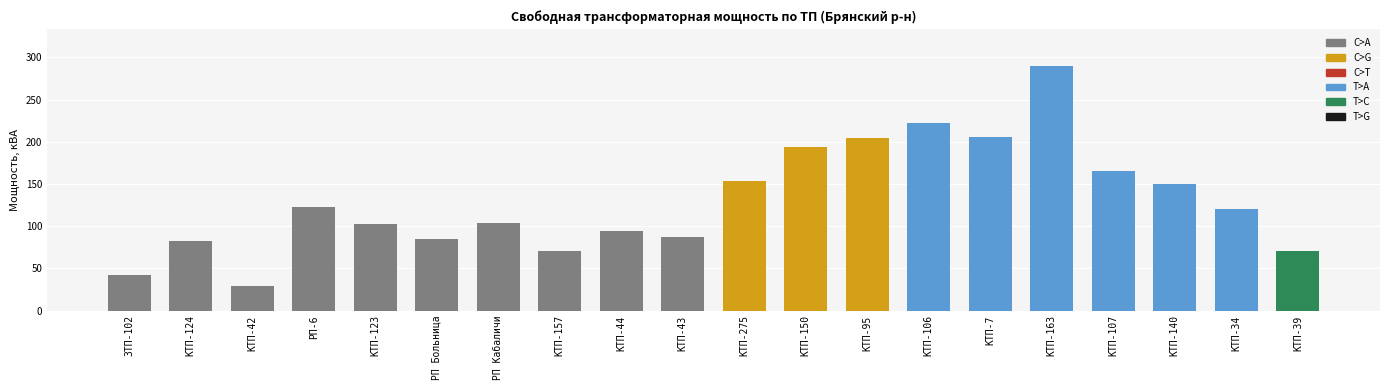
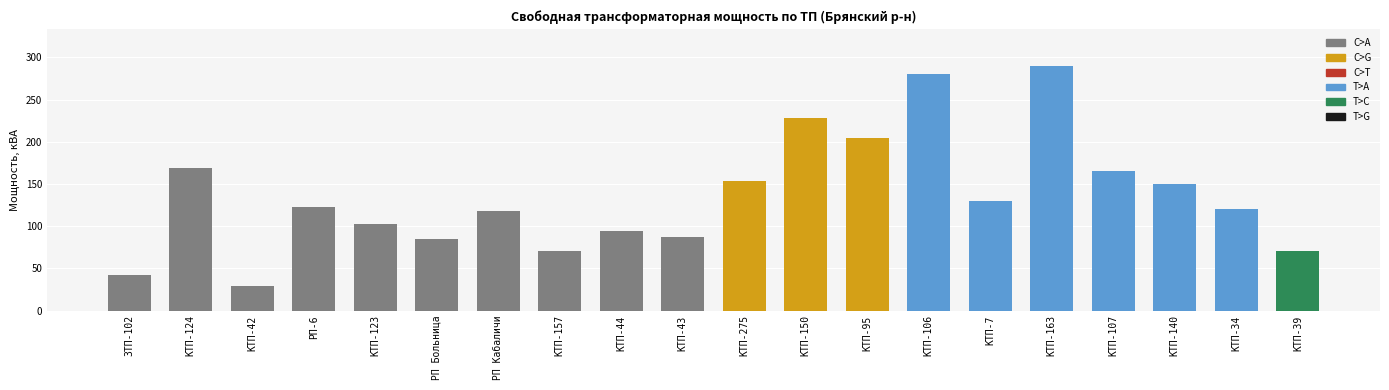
  {
    "ЗТП-102": 40,
-   "КТП-124": 80,
+   "КТП-124": 170,
    "КТП-42": 30,
    "РП-6": 120,
    "КТП-123": 100,
    "РП Больница": 90,
-   "РП Кабаличи": 100,
+   "РП Кабаличи": 120,
    "КТП-157": 70,
    "КТП-44": 90,
    "КТП-43": 90,
    "КТП-275": 150,
-   "КТП-150": 190,
+   "КТП-150": 230,
    "КТП-95": 200,
-   "КТП-106": 220,
-   "КТП-7": 210,
+   "КТП-106": 280,
+   "КТП-7": 130,
    "КТП-163": 290,
    "КТП-107": 170,
    "КТП-140": 150,
    "КТП-34": 120,
    "КТП-39": 70
  }
